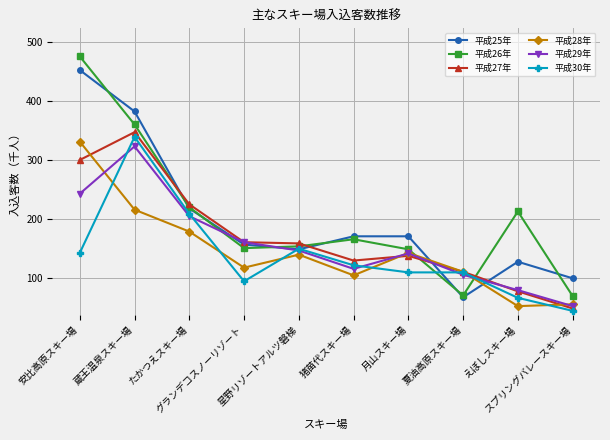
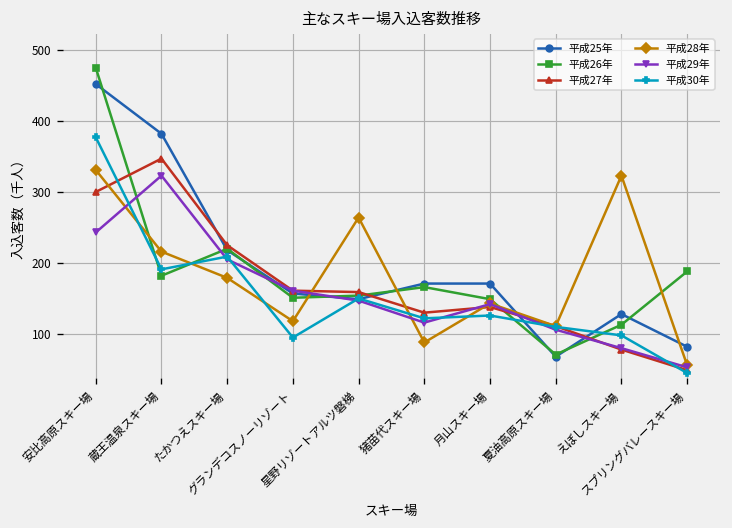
  {
    "平成25年": {
      "安比高原スキー場": 450,
      "蔵王温泉スキー場": 380,
      "猪苗代スキー場": 170,
      "月山スキー場": 170,
      "えぼしスキー場": 130,
-     "スプリングバレースキー場": 100
+     "スプリングバレースキー場": 80
    },
    "平成26年": {
      "安比高原スキー場": 480,
-     "蔵王温泉スキー場": 360,
+     "蔵王温泉スキー場": 180,
      "グランデコスノーリゾート": 150,
      "猪苗代スキー場": 170,
      "月山スキー場": 150,
-     "えぼしスキー場": 210,
-     "スプリングバレースキー場": 70
+     "えぼしスキー場": 110,
+     "スプリングバレースキー場": 190
    },
    "平成27年": {
      "安比高原スキー場": 300,
      "蔵王温泉スキー場": 350,
      "たかつえスキー場": 230,
      "星野リゾートアルツ磐梯": 160,
      "猪苗代スキー場": 130
    },
    "平成28年": {
      "安比高原スキー場": 330,
      "蔵王温泉スキー場": 220,
      "たかつえスキー場": 180,
      "グランデコスノーリゾート": 120,
-     "星野リゾートアルツ磐梯": 140,
-     "猪苗代スキー場": 110,
-     "えぼしスキー場": 50
+     "星野リゾートアルツ磐梯": 260,
+     "猪苗代スキー場": 90,
+     "えぼしスキー場": 320
    },
    "平成29年": {
      "安比高原スキー場": 240,
      "蔵王温泉スキー場": 320,
      "猪苗代スキー場": 120
    },
    "平成30年": {
-     "安比高原スキー場": 140,
-     "蔵王温泉スキー場": 340,
+     "安比高原スキー場": 380,
+     "蔵王温泉スキー場": 190,
      "グランデコスノーリゾート": 100,
      "猪苗代スキー場": 120,
-     "月山スキー場": 110,
-     "えぼしスキー場": 70
+     "月山スキー場": 130,
+     "えぼしスキー場": 100
    }
  }
